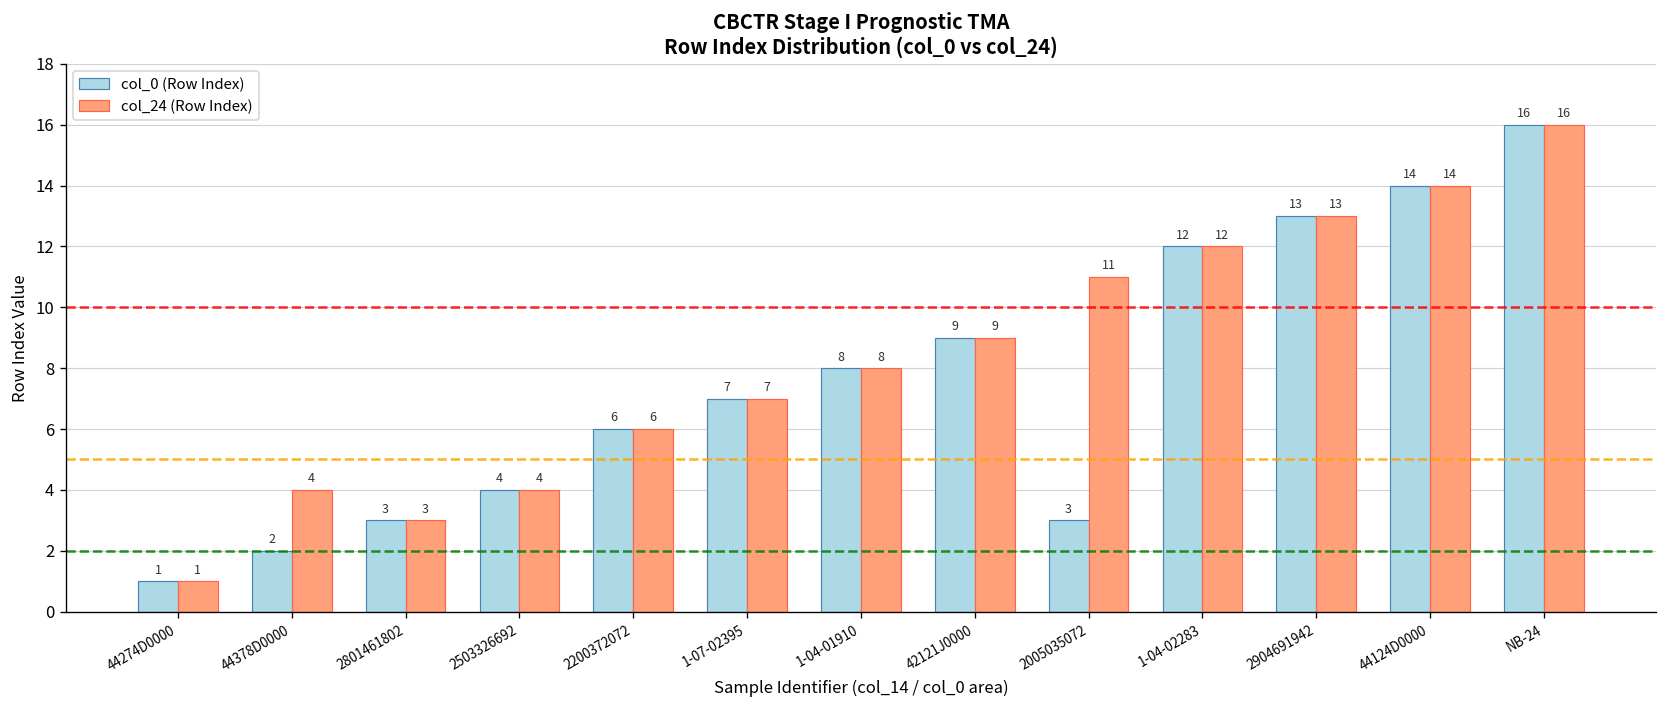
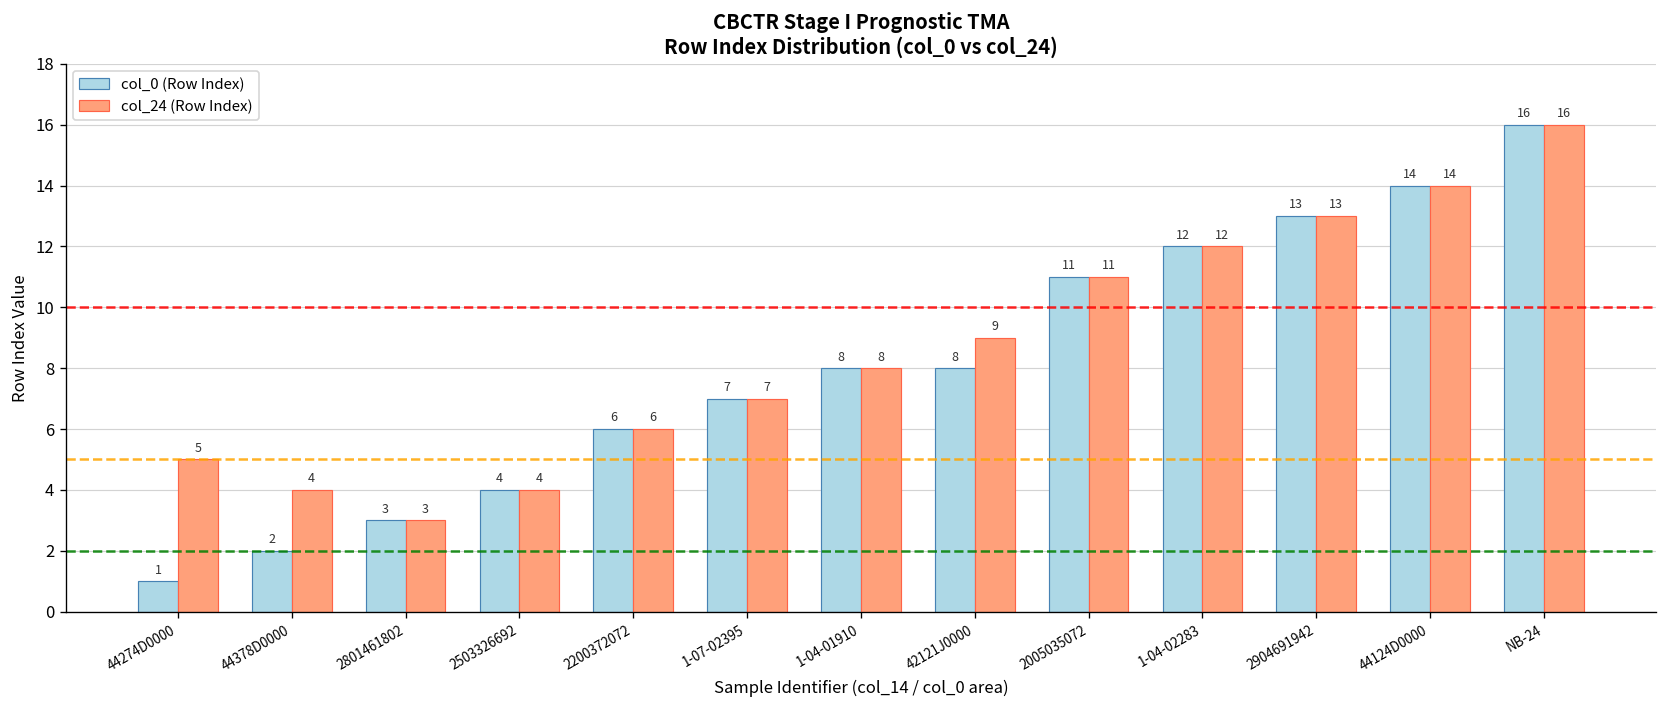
  {
    "col_0 (Row Index)": {
      "44274D0000": 1,
      "44378D0000": 2,
      "2801461802": 3,
      "2503326692": 4,
      "2200372072": 6,
      "1-07-02395": 7,
      "1-04-01910": 8,
-     "42121J0000": 9,
-     "2005035072": 3,
+     "42121J0000": 8,
+     "2005035072": 11,
      "1-04-02283": 12,
      "2904691942": 13,
      "44124D0000": 14,
      "NB-24": 16
    },
    "col_24 (Row Index)": {
-     "44274D0000": 1,
+     "44274D0000": 5,
      "44378D0000": 4,
      "2801461802": 3,
      "2503326692": 4,
      "2200372072": 6,
      "1-07-02395": 7,
      "1-04-01910": 8,
      "42121J0000": 9,
      "2005035072": 11,
      "1-04-02283": 12,
      "2904691942": 13,
      "44124D0000": 14,
      "NB-24": 16
    }
  }
